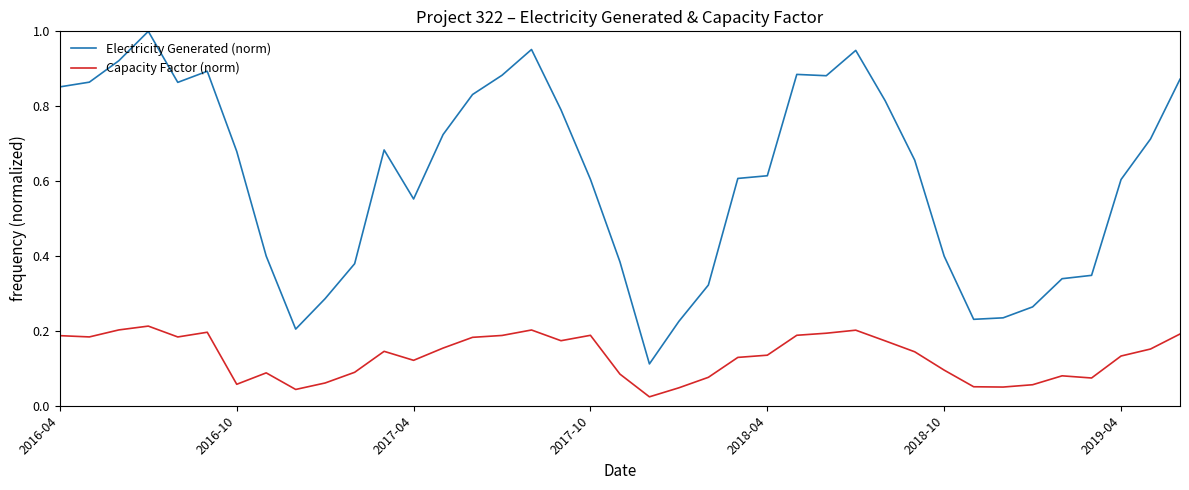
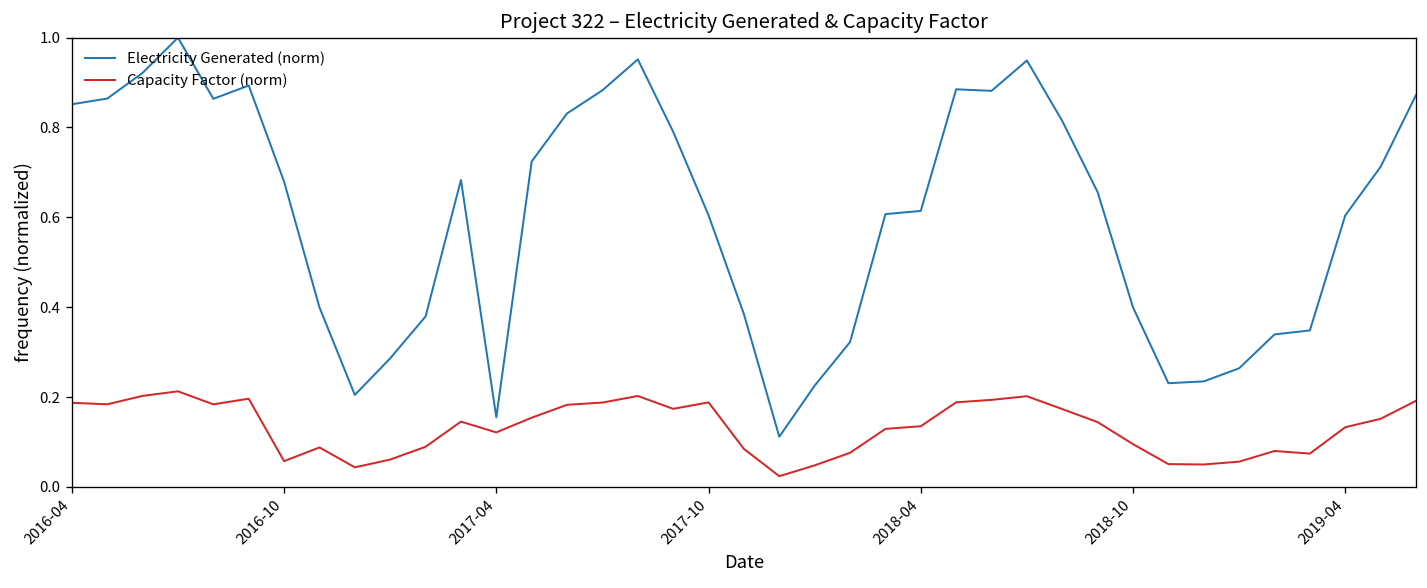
  {
    "Electricity Generated (norm)": {
      "2016-04": 0.85,
      "2016-10": 0.68,
-     "2017-04": 0.55,
+     "2017-04": 0.15,
      "2017-10": 0.60,
      "2018-04": 0.61,
      "2018-10": 0.40,
      "2019-04": 0.60
    },
    "Capacity Factor (norm)": {
      "2016-04": 0.19,
      "2016-10": 0.06,
      "2017-04": 0.12,
      "2017-10": 0.19,
      "2018-04": 0.14,
      "2018-10": 0.10,
      "2019-04": 0.13
    }
  }
